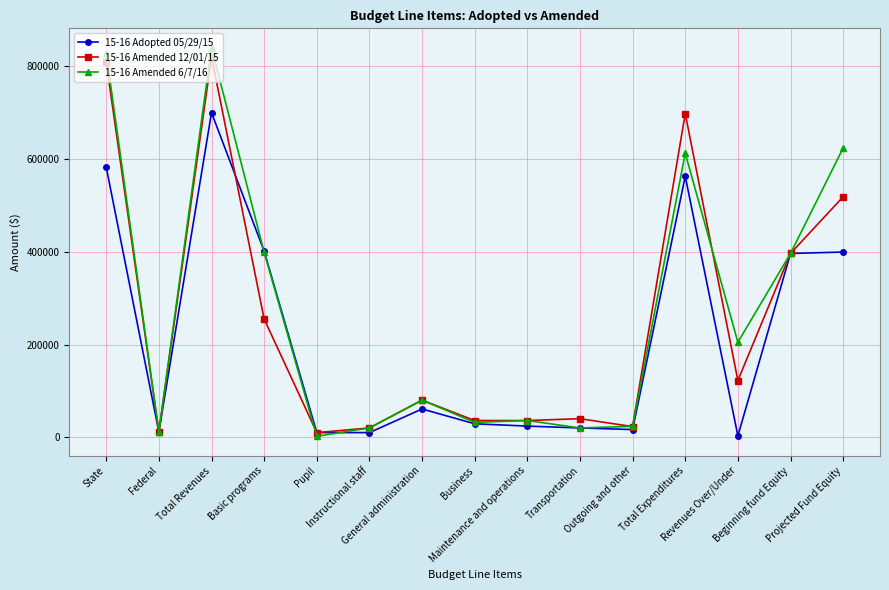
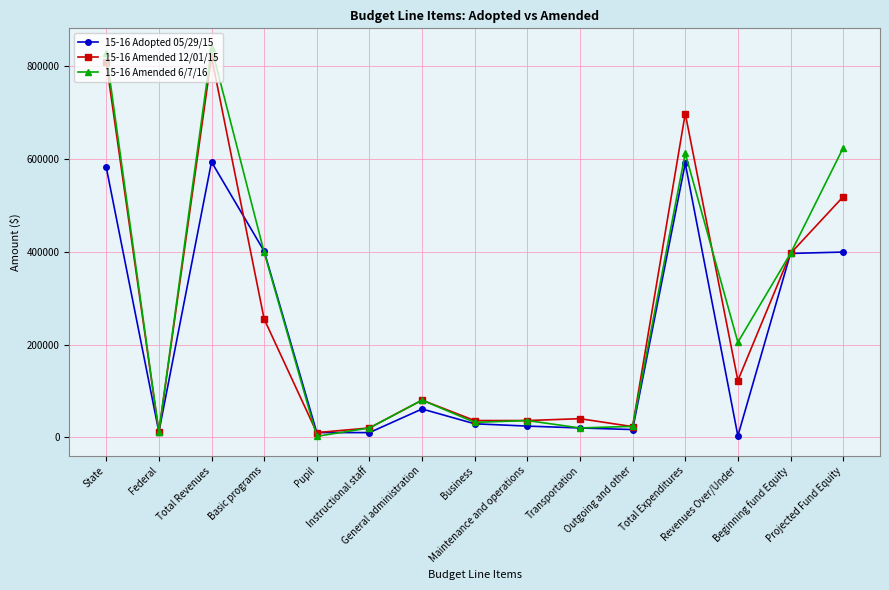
  {
    "15-16 Adopted 05/29/15": {
      "State": 580000,
-     "Total Revenues": 700000,
+     "Total Revenues": 590000,
      "Instructional staff": 10000,
      "General administration": 60000,
      "Maintenance and operations": 20000,
      "Outgoing and other": 20000,
-     "Total Expenditures": 560000,
+     "Total Expenditures": 590000,
      "Revenues Over/Under": 0,
      "Projected Fund Equity": 400000
    },
    "15-16 Amended 12/01/15": {
      "Basic programs": 250000,
      "Transportation": 40000,
      "Total Expenditures": 700000,
      "Revenues Over/Under": 120000,
      "Projected Fund Equity": 520000
    },
    "15-16 Amended 6/7/16": {
      "Pupil": 0,
      "Total Expenditures": 610000,
      "Revenues Over/Under": 200000,
      "Projected Fund Equity": 620000
    }
  }
